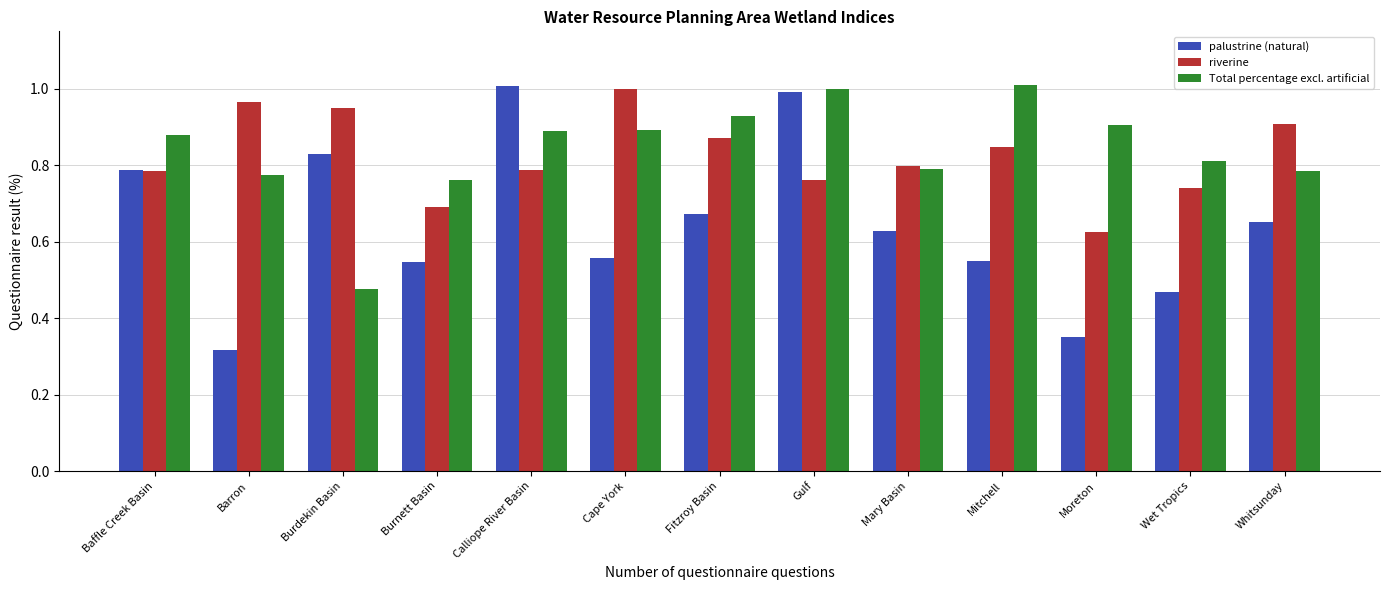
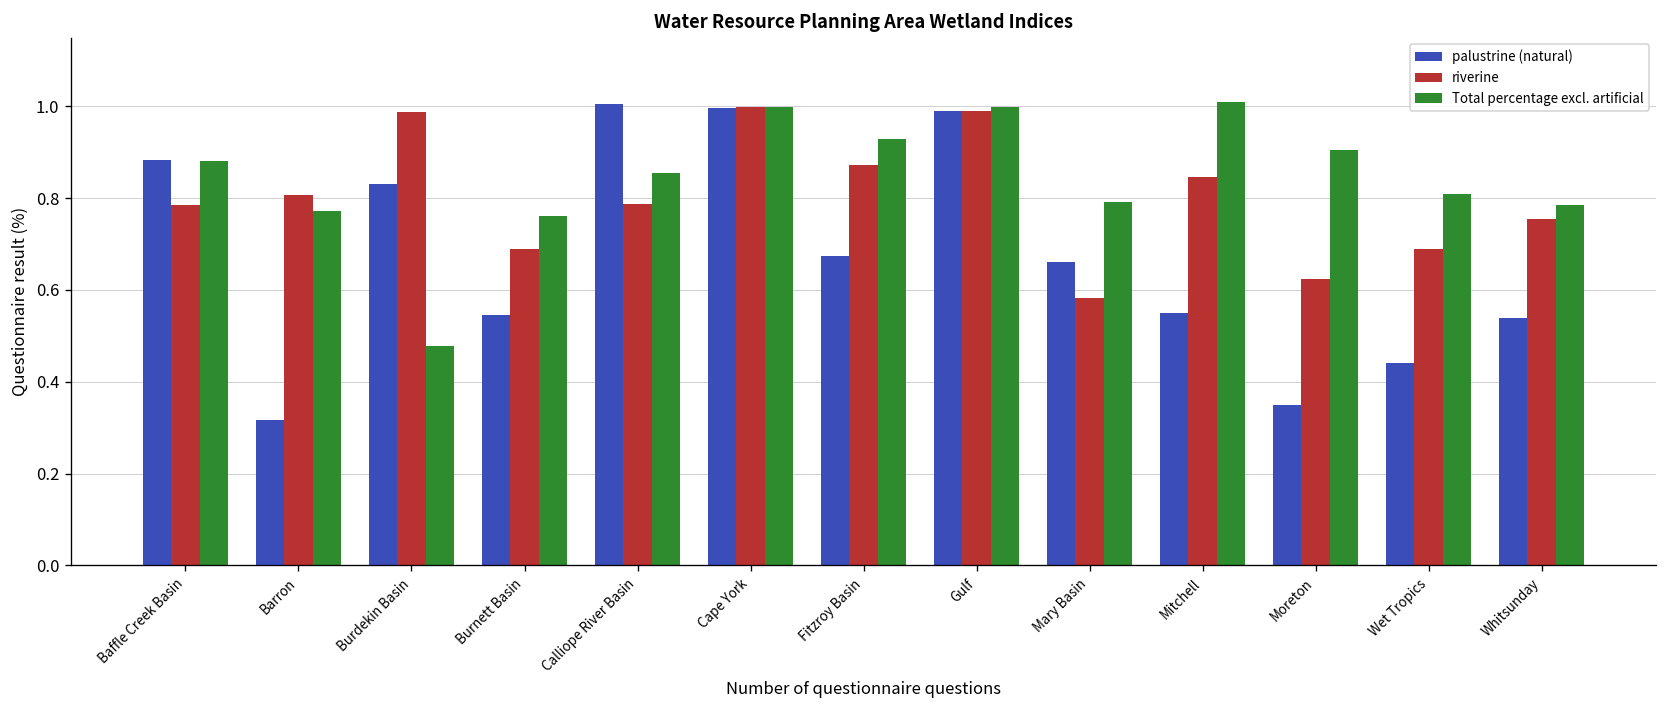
  {
    "palustrine (natural)": {
-     "Baffle Creek Basin": 0.79,
+     "Baffle Creek Basin": 0.88,
      "Barron": 0.32,
      "Burdekin Basin": 0.83,
      "Burnett Basin": 0.55,
      "Calliope River Basin": 1.01,
-     "Cape York": 0.56,
+     "Cape York": 1.00,
      "Fitzroy Basin": 0.67,
      "Gulf": 0.99,
-     "Mary Basin": 0.63,
+     "Mary Basin": 0.66,
      "Mitchell": 0.55,
      "Moreton": 0.35,
-     "Wet Tropics": 0.47,
-     "Whitsunday": 0.65
+     "Wet Tropics": 0.44,
+     "Whitsunday": 0.54
    },
    "riverine": {
      "Baffle Creek Basin": 0.79,
-     "Barron": 0.97,
-     "Burdekin Basin": 0.95,
+     "Barron": 0.81,
+     "Burdekin Basin": 0.99,
      "Burnett Basin": 0.69,
      "Calliope River Basin": 0.79,
      "Cape York": 1.00,
      "Fitzroy Basin": 0.87,
-     "Gulf": 0.76,
-     "Mary Basin": 0.80,
+     "Gulf": 0.99,
+     "Mary Basin": 0.58,
      "Mitchell": 0.85,
      "Moreton": 0.63,
-     "Wet Tropics": 0.74,
-     "Whitsunday": 0.91
+     "Wet Tropics": 0.69,
+     "Whitsunday": 0.75
    },
    "Total percentage excl. artificial": {
      "Baffle Creek Basin": 0.88,
      "Barron": 0.77,
      "Burdekin Basin": 0.48,
      "Burnett Basin": 0.76,
-     "Calliope River Basin": 0.89,
-     "Cape York": 0.89,
+     "Calliope River Basin": 0.85,
+     "Cape York": 1.00,
      "Fitzroy Basin": 0.93,
      "Gulf": 1.00,
      "Mary Basin": 0.79,
      "Mitchell": 1.01,
      "Moreton": 0.91,
      "Wet Tropics": 0.81,
      "Whitsunday": 0.79
    }
  }
